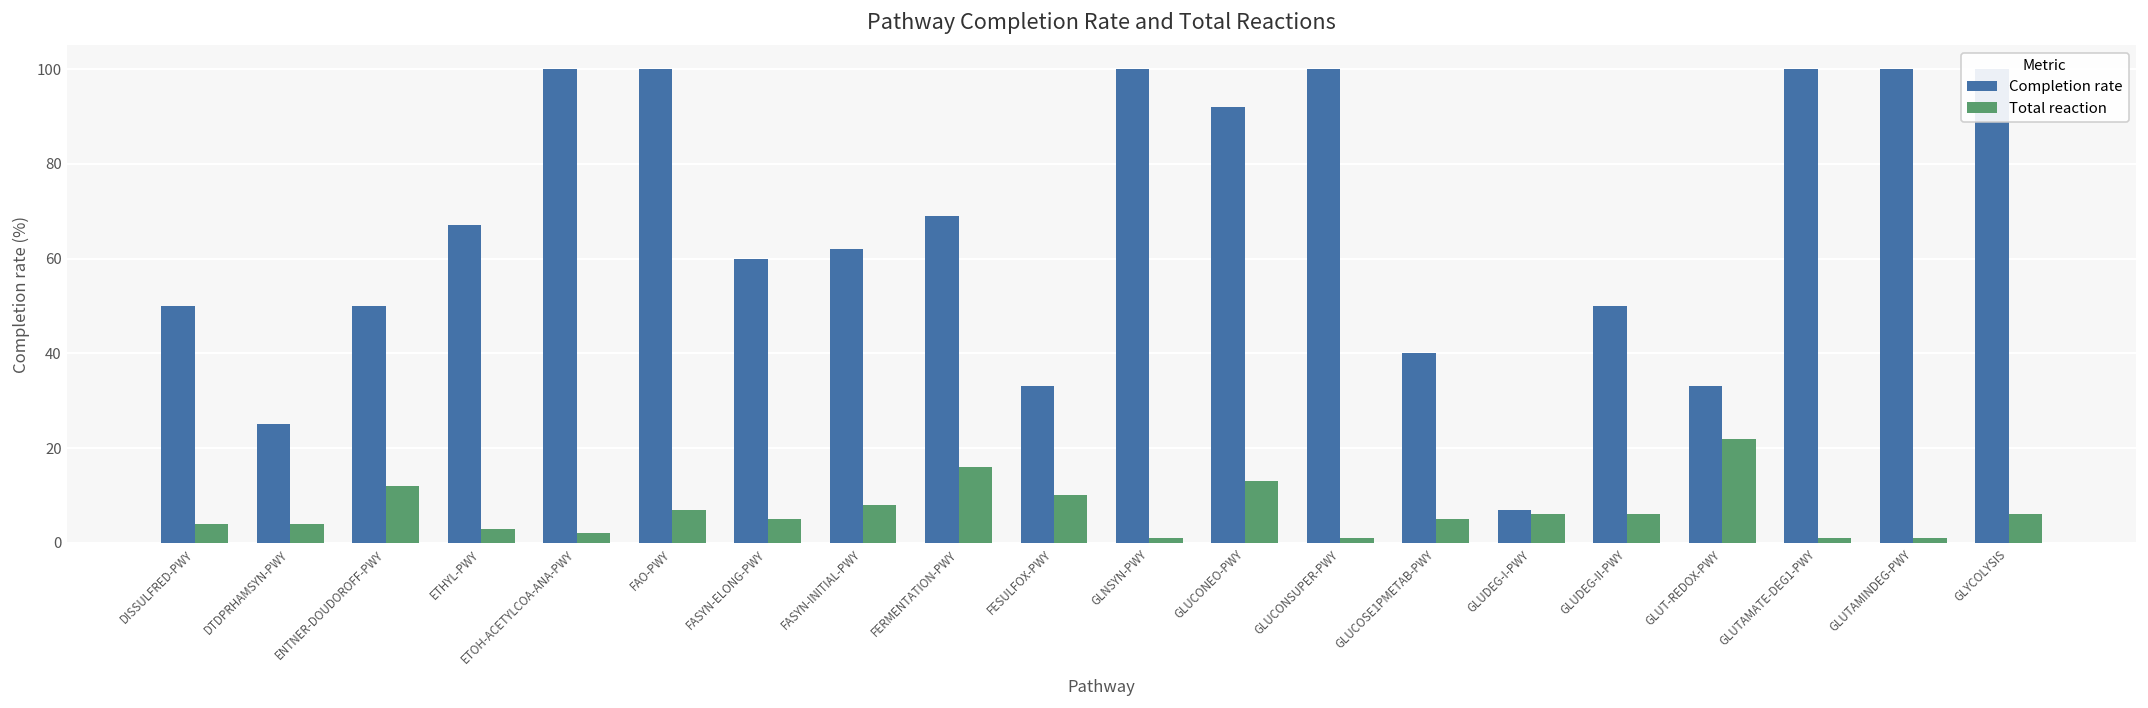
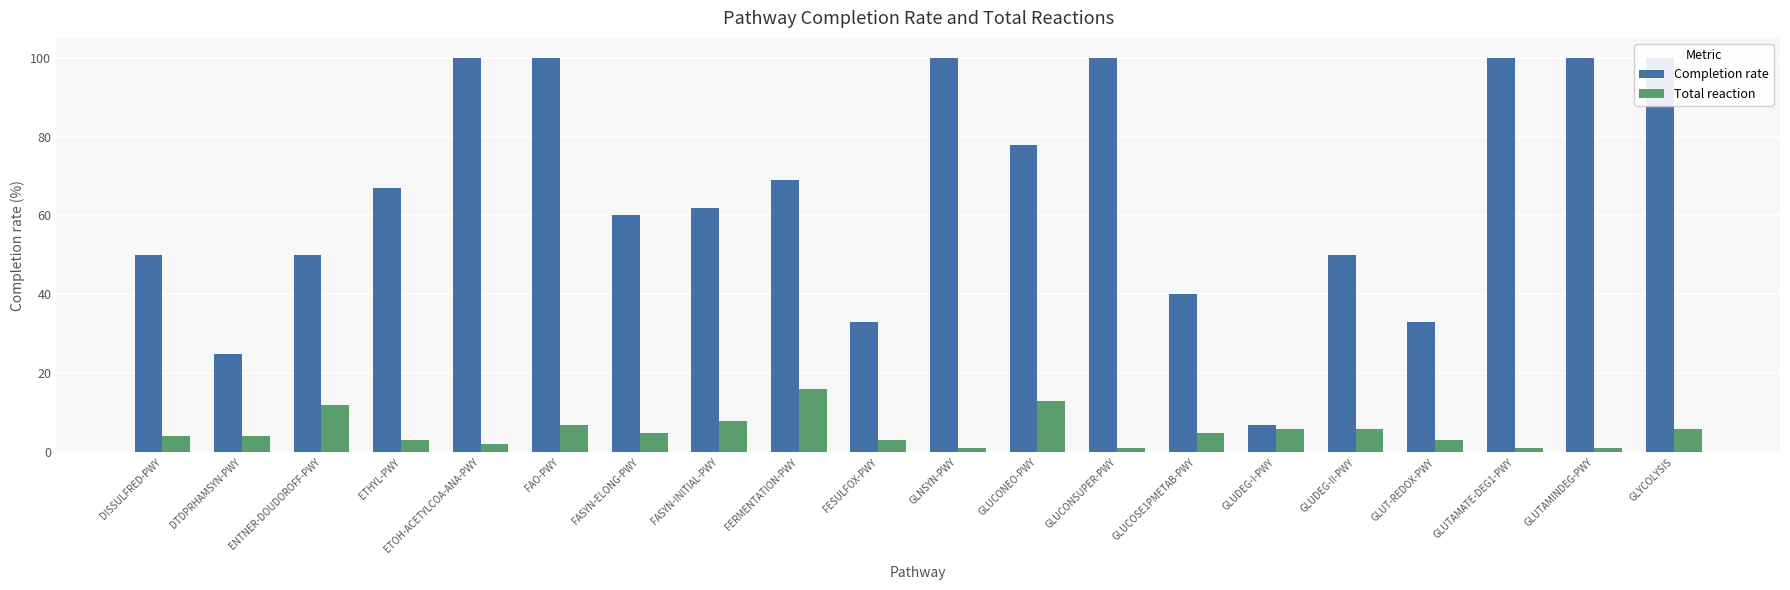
  {
    "Completion rate": {
      "DISSULFRED-PWY": 50,
      "DTDPRHAMSYN-PWY": 25,
      "ENTNER-DOUDOROFF-PWY": 50,
      "ETHYL-PWY": 67,
      "ETOH-ACETYLCOA-ANA-PWY": 100,
      "FAO-PWY": 100,
      "FASYN-ELONG-PWY": 60,
      "FASYN-INITIAL-PWY": 62,
      "FERMENTATION-PWY": 69,
      "FESULFOX-PWY": 33,
      "GLNSYN-PWY": 100,
-     "GLUCONEO-PWY": 92,
+     "GLUCONEO-PWY": 78,
      "GLUCONSUPER-PWY": 100,
      "GLUCOSE1PMETAB-PWY": 40,
      "GLUDEG-I-PWY": 7,
      "GLUDEG-II-PWY": 50,
      "GLUT-REDOX-PWY": 33,
      "GLUTAMATE-DEG1-PWY": 100,
      "GLUTAMINDEG-PWY": 100
    },
    "Total reaction": {
      "DISSULFRED-PWY": 4,
      "DTDPRHAMSYN-PWY": 4,
      "ENTNER-DOUDOROFF-PWY": 12,
      "ETHYL-PWY": 3,
      "ETOH-ACETYLCOA-ANA-PWY": 2,
      "FAO-PWY": 7,
      "FASYN-ELONG-PWY": 5,
      "FASYN-INITIAL-PWY": 8,
      "FERMENTATION-PWY": 16,
-     "FESULFOX-PWY": 10,
+     "FESULFOX-PWY": 3,
      "GLNSYN-PWY": 1,
      "GLUCONEO-PWY": 13,
      "GLUCONSUPER-PWY": 1,
      "GLUCOSE1PMETAB-PWY": 5,
      "GLUDEG-I-PWY": 6,
      "GLUDEG-II-PWY": 6,
-     "GLUT-REDOX-PWY": 22,
+     "GLUT-REDOX-PWY": 3,
      "GLUTAMATE-DEG1-PWY": 1,
      "GLUTAMINDEG-PWY": 1,
      "GLYCOLYSIS": 6
    }
  }
